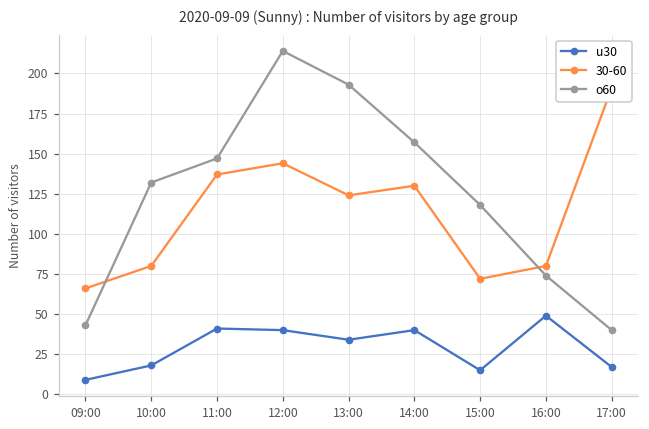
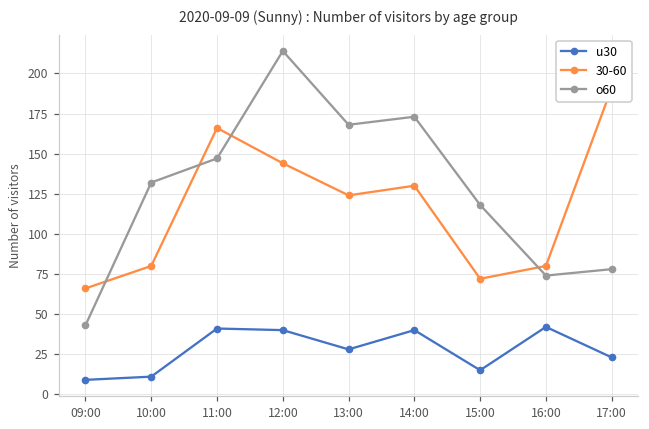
  {
    "u30": {
      "09:00": 9,
-     "10:00": 18,
+     "10:00": 11,
      "11:00": 41,
      "12:00": 40,
-     "13:00": 34,
+     "13:00": 28,
      "14:00": 40,
      "15:00": 15,
-     "16:00": 49,
-     "17:00": 17
+     "16:00": 42,
+     "17:00": 23
    },
    "30-60": {
      "09:00": 66,
      "10:00": 80,
-     "11:00": 137,
+     "11:00": 166,
      "12:00": 144,
      "13:00": 124,
      "14:00": 130,
      "15:00": 72,
      "16:00": 80
    },
    "o60": {
      "09:00": 43,
      "10:00": 132,
      "11:00": 147,
      "12:00": 214,
-     "13:00": 193,
-     "14:00": 157,
+     "13:00": 168,
+     "14:00": 173,
      "15:00": 118,
      "16:00": 74,
-     "17:00": 40
+     "17:00": 78
    }
  }
